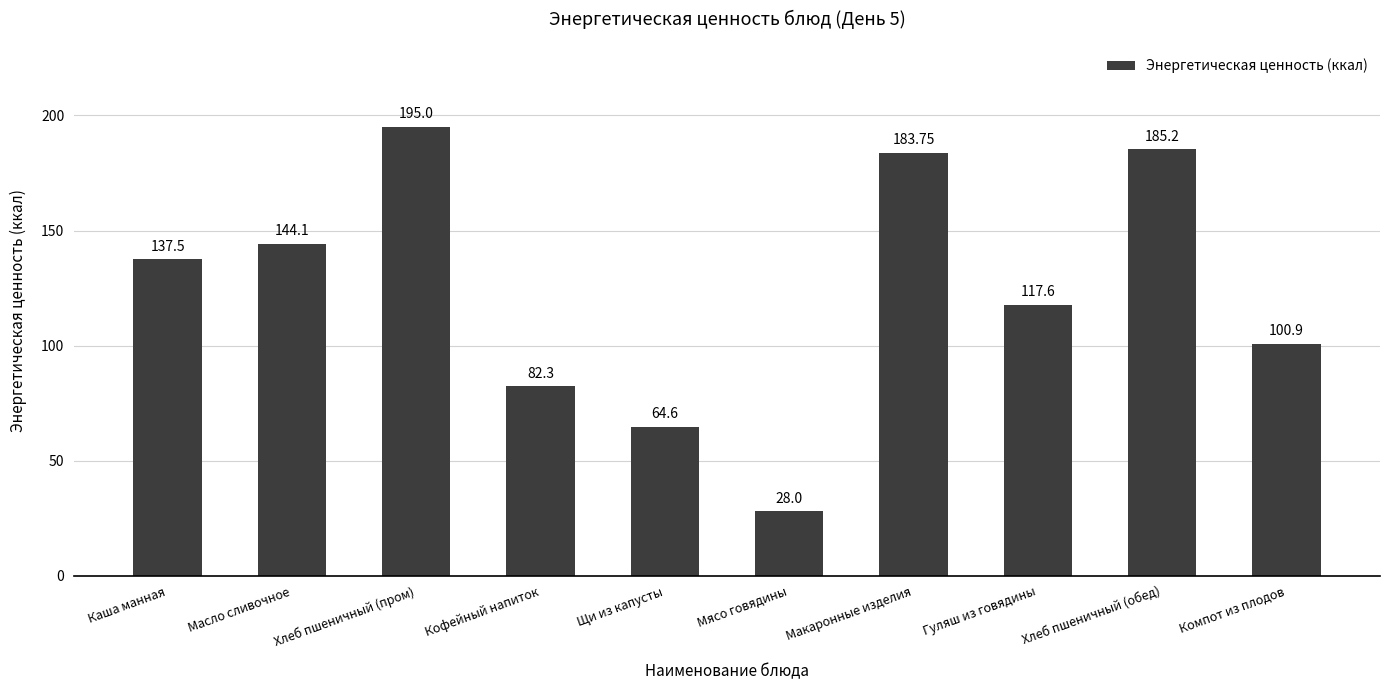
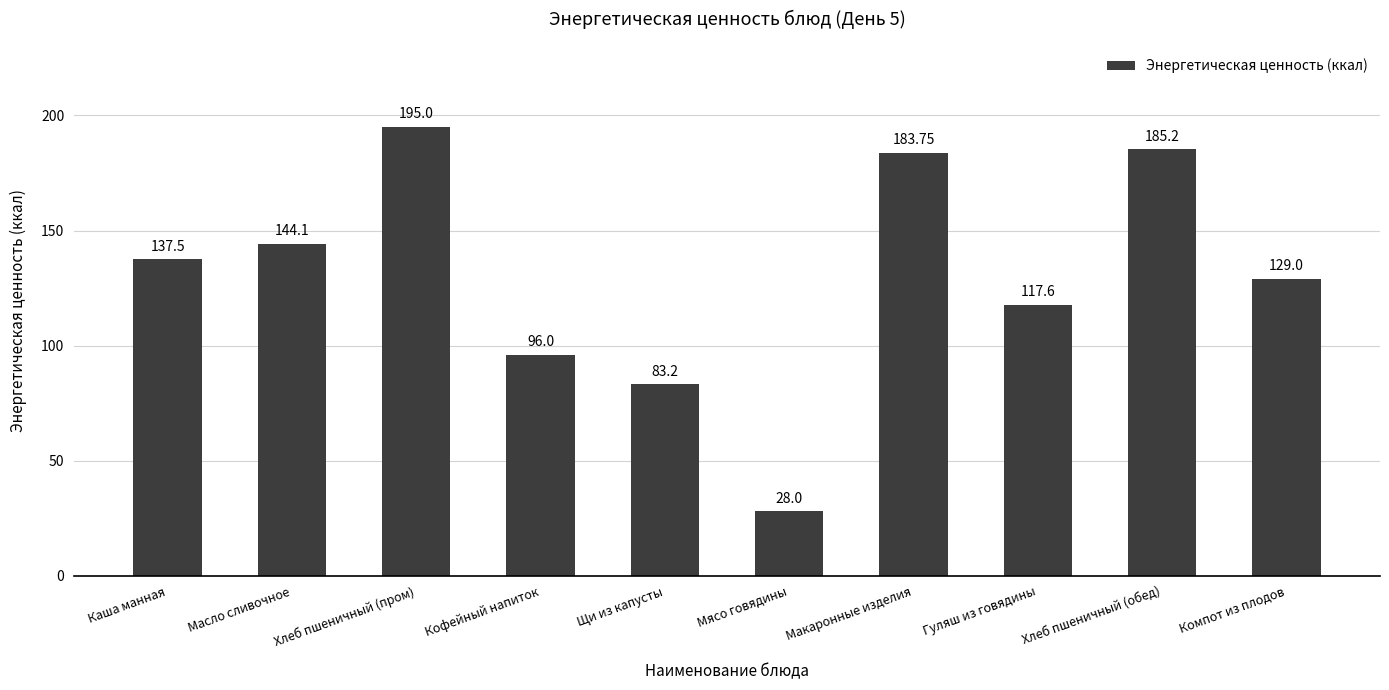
  {
    "Каша манная": 137.5,
    "Масло сливочное": 144.1,
    "Хлеб пшеничный (пром)": 195.0,
-   "Кофейный напиток": 82.3,
-   "Щи из капусты": 64.6,
+   "Кофейный напиток": 96.0,
+   "Щи из капусты": 83.2,
    "Мясо говядины": 28.0,
    "Макаронные изделия": 183.75,
    "Гуляш из говядины": 117.6,
    "Хлеб пшеничный (обед)": 185.2,
-   "Компот из плодов": 100.9
+   "Компот из плодов": 129.0
  }
